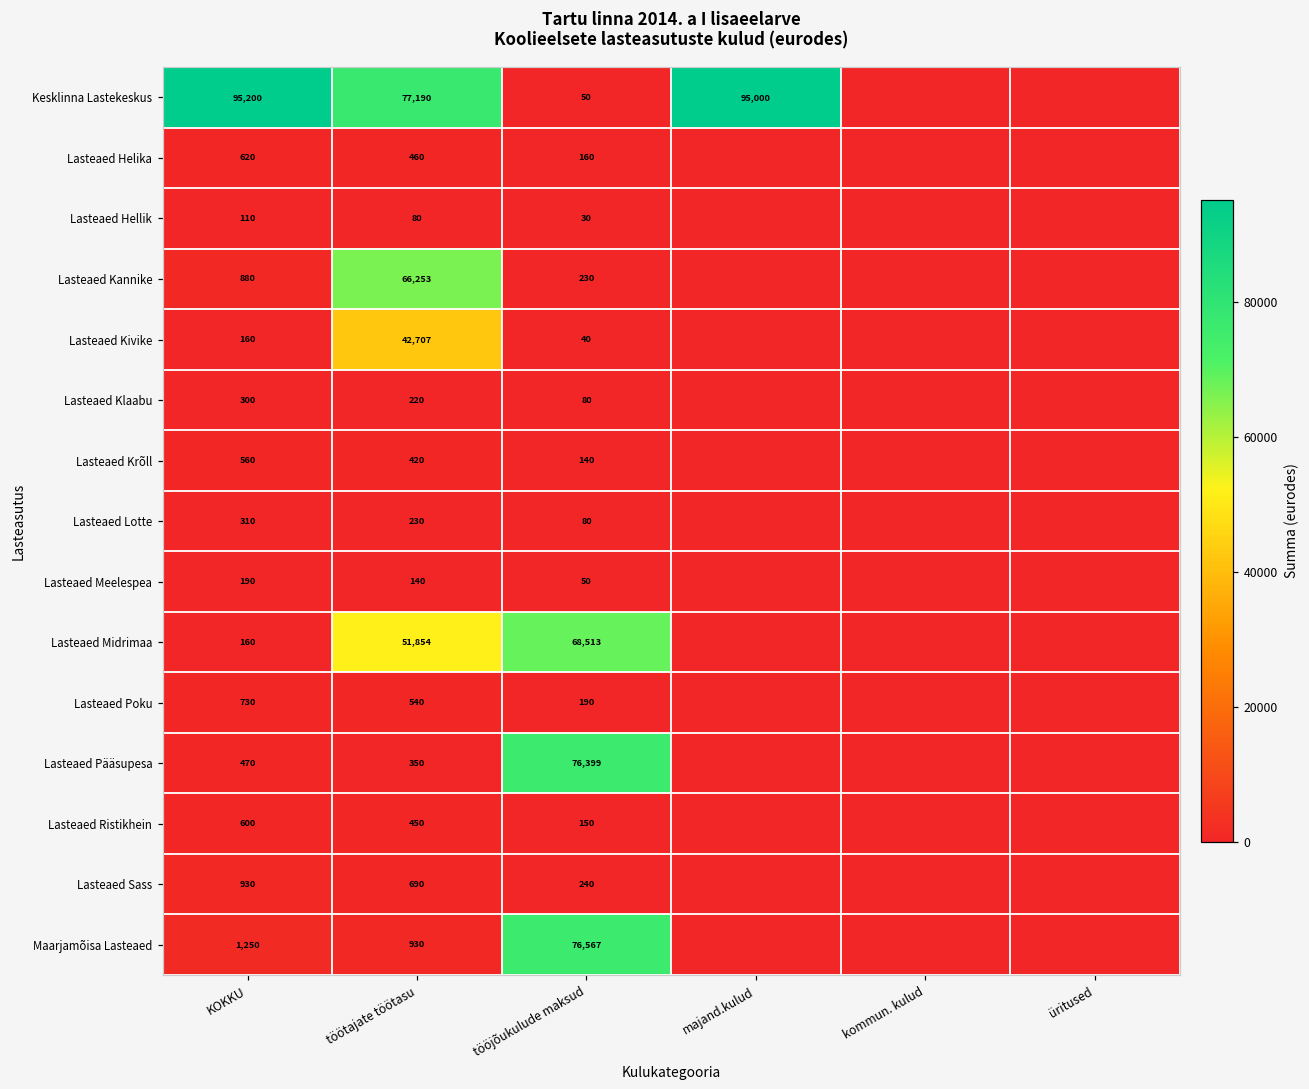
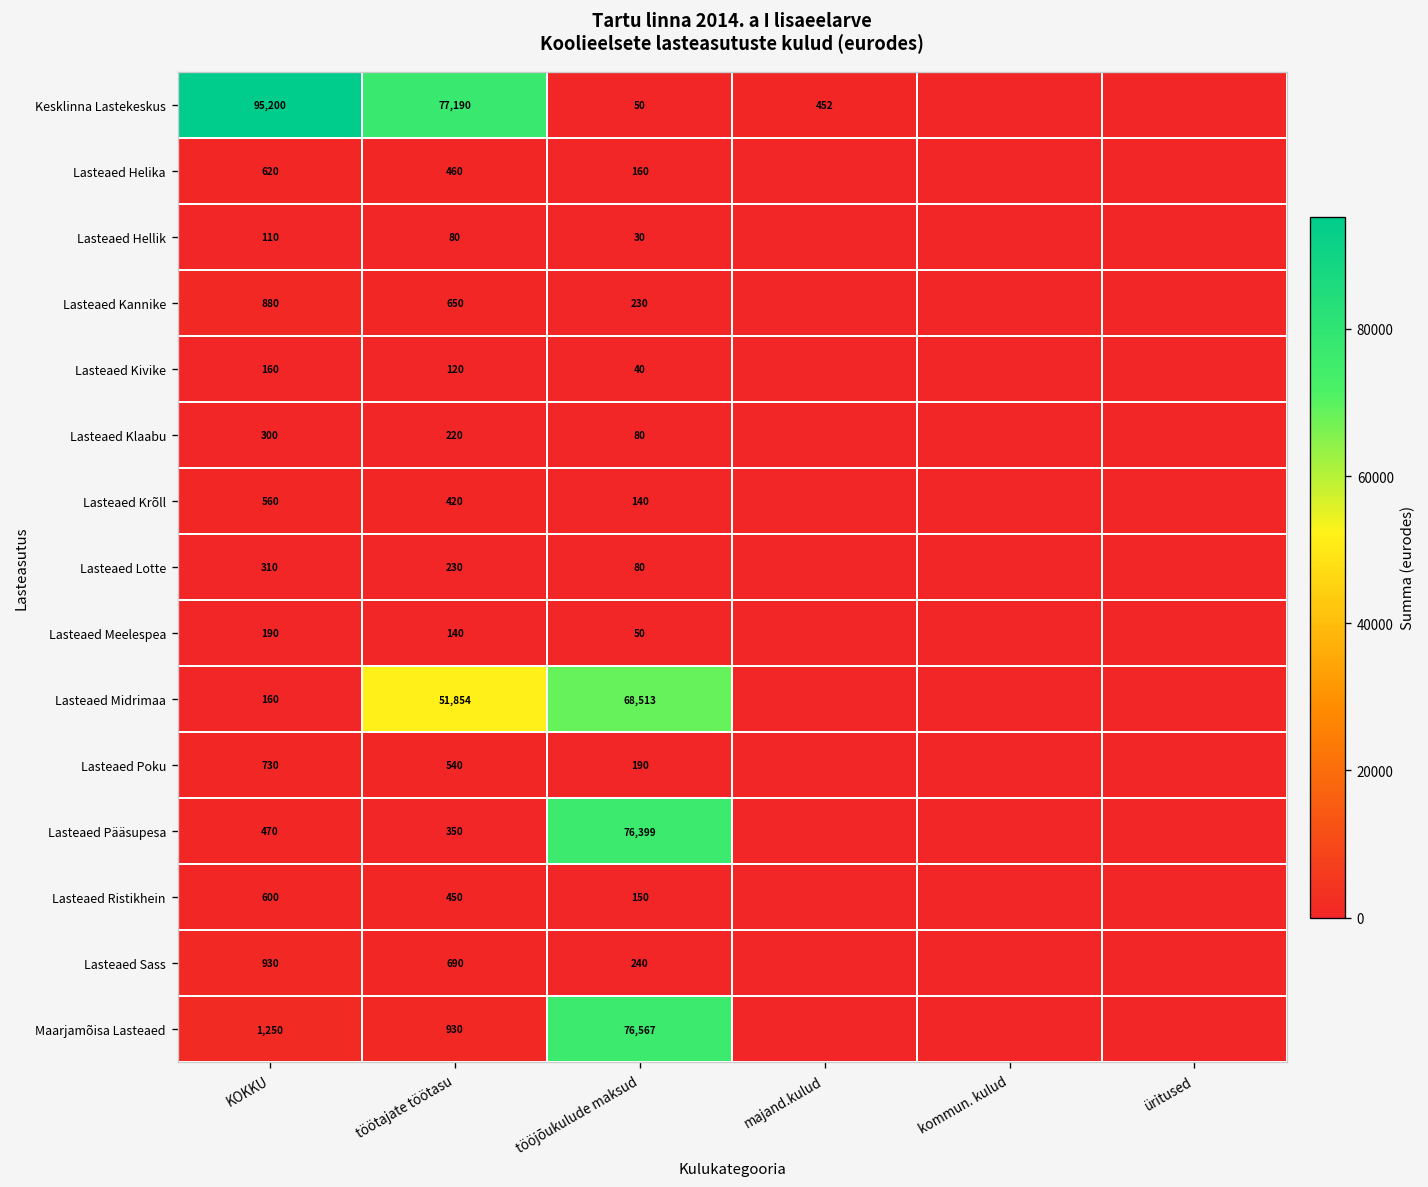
  {
    "Kesklinna Lastekeskus": {
      "KOKKU": "95,200",
      "töötajate töötasu": "77,190",
      "tööjõukulude maksud": "50",
-     "majand.kulud": "95,000"
+     "majand.kulud": "452"
    },
    "Lasteaed Helika": {
      "KOKKU": "620",
      "töötajate töötasu": "460",
      "tööjõukulude maksud": "160"
    },
    "Lasteaed Hellik": {
      "KOKKU": "110",
      "töötajate töötasu": "80",
      "tööjõukulude maksud": "30"
    },
    "Lasteaed Kannike": {
      "KOKKU": "880",
-     "töötajate töötasu": "66,253",
+     "töötajate töötasu": "650",
      "tööjõukulude maksud": "230"
    },
    "Lasteaed Kivike": {
      "KOKKU": "160",
-     "töötajate töötasu": "42,707",
+     "töötajate töötasu": "120",
      "tööjõukulude maksud": "40"
    },
    "Lasteaed Klaabu": {
      "KOKKU": "300",
      "töötajate töötasu": "220",
      "tööjõukulude maksud": "80"
    },
    "Lasteaed Krõll": {
      "KOKKU": "560",
      "töötajate töötasu": "420",
      "tööjõukulude maksud": "140"
    },
    "Lasteaed Lotte": {
      "KOKKU": "310",
      "töötajate töötasu": "230",
      "tööjõukulude maksud": "80"
    },
    "Lasteaed Meelespea": {
      "KOKKU": "190",
      "töötajate töötasu": "140",
      "tööjõukulude maksud": "50"
    },
    "Lasteaed Midrimaa": {
      "KOKKU": "160",
      "töötajate töötasu": "51,854",
      "tööjõukulude maksud": "68,513"
    },
    "Lasteaed Poku": {
      "KOKKU": "730",
      "töötajate töötasu": "540",
      "tööjõukulude maksud": "190"
    },
    "Lasteaed Pääsupesa": {
      "KOKKU": "470",
      "töötajate töötasu": "350",
      "tööjõukulude maksud": "76,399"
    },
    "Lasteaed Ristikhein": {
      "KOKKU": "600",
      "töötajate töötasu": "450",
      "tööjõukulude maksud": "150"
    },
    "Lasteaed Sass": {
      "KOKKU": "930",
      "töötajate töötasu": "690",
      "tööjõukulude maksud": "240"
    },
    "Maarjamõisa Lasteaed": {
      "KOKKU": "1,250",
      "töötajate töötasu": "930",
      "tööjõukulude maksud": "76,567"
    }
  }
